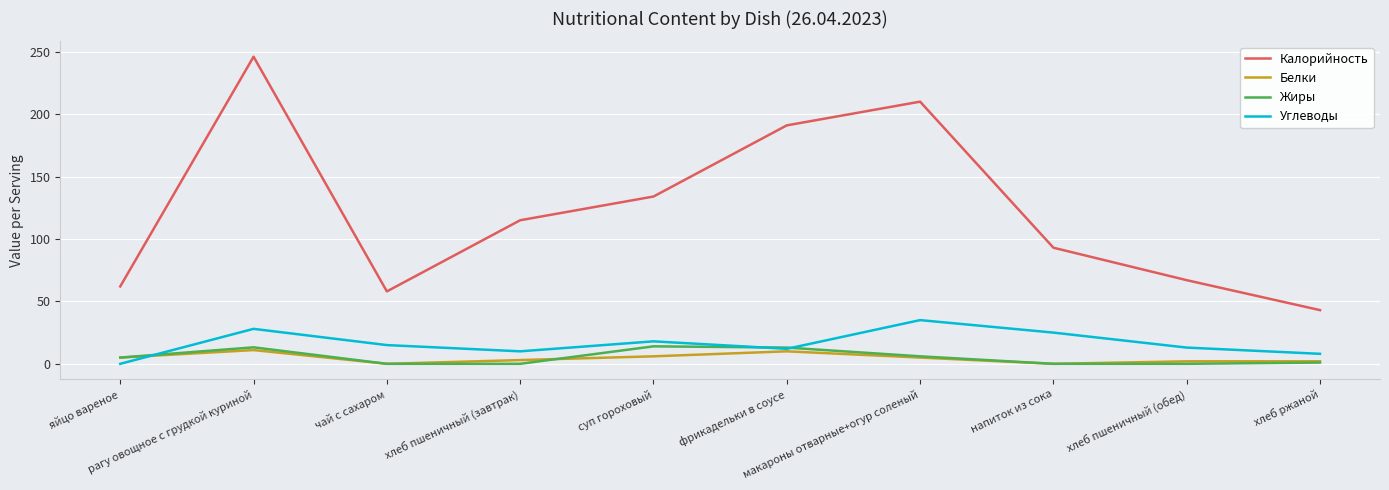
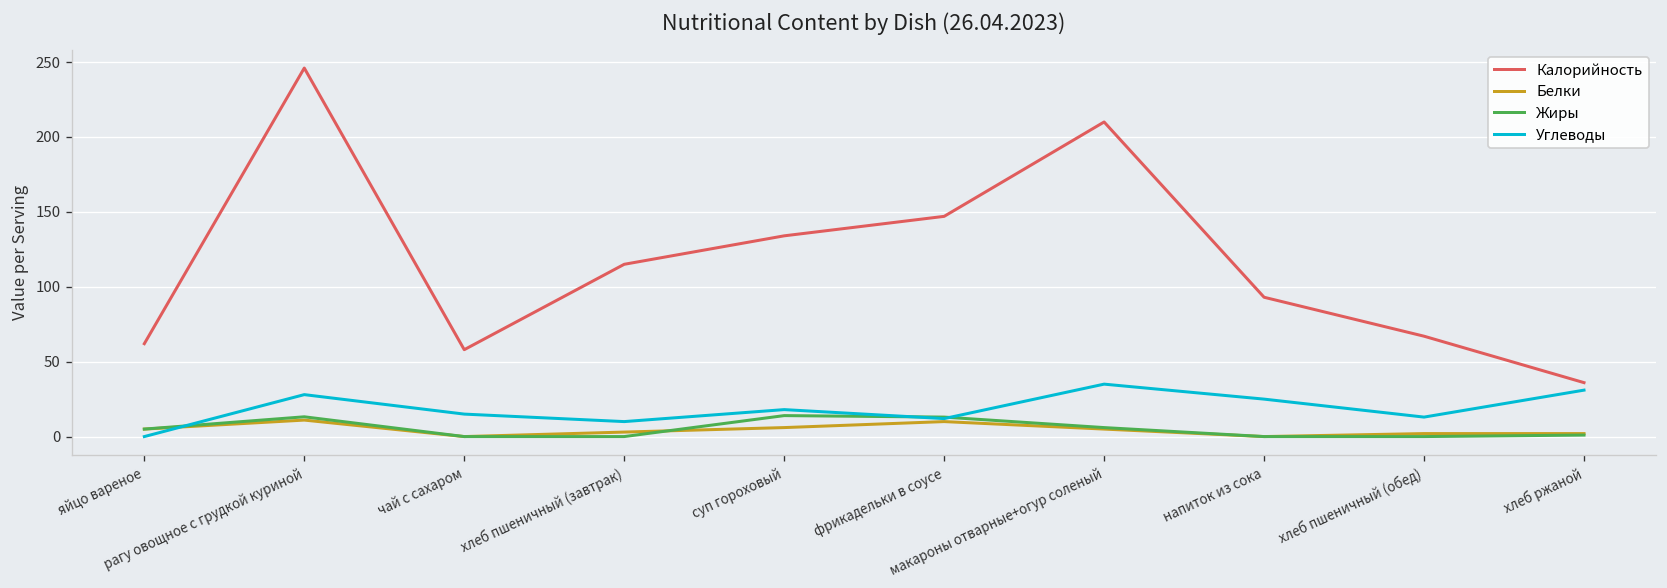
  {
    "Калорийность": {
      "яйцо вареное": 62,
      "рагу овощное с грудкой куриной": 246,
      "чай с сахаром": 58,
      "хлеб пшеничный (завтрак)": 115,
      "суп гороховый": 134,
-     "фрикадельки в соусе": 191,
+     "фрикадельки в соусе": 147,
      "макароны отварные+огур соленый": 210,
      "напиток из сока": 93,
      "хлеб пшеничный (обед)": 67,
-     "хлеб ржаной": 43
+     "хлеб ржаной": 36
    },
    "Белки": {
      "рагу овощное с грудкой куриной": 11,
      "хлеб пшеничный (завтрак)": 3,
      "суп гороховый": 6
    },
    "Жиры": {
      "рагу овощное с грудкой куриной": 13,
      "хлеб пшеничный (завтрак)": 0,
      "суп гороховый": 14
    },
    "Углеводы": {
      "яйцо вареное": 0,
      "рагу овощное с грудкой куриной": 28,
      "чай с сахаром": 15,
      "хлеб пшеничный (завтрак)": 10,
      "суп гороховый": 18,
      "макароны отварные+огур соленый": 35,
      "напиток из сока": 25,
      "хлеб пшеничный (обед)": 13,
-     "хлеб ржаной": 8
+     "хлеб ржаной": 31
    }
  }
